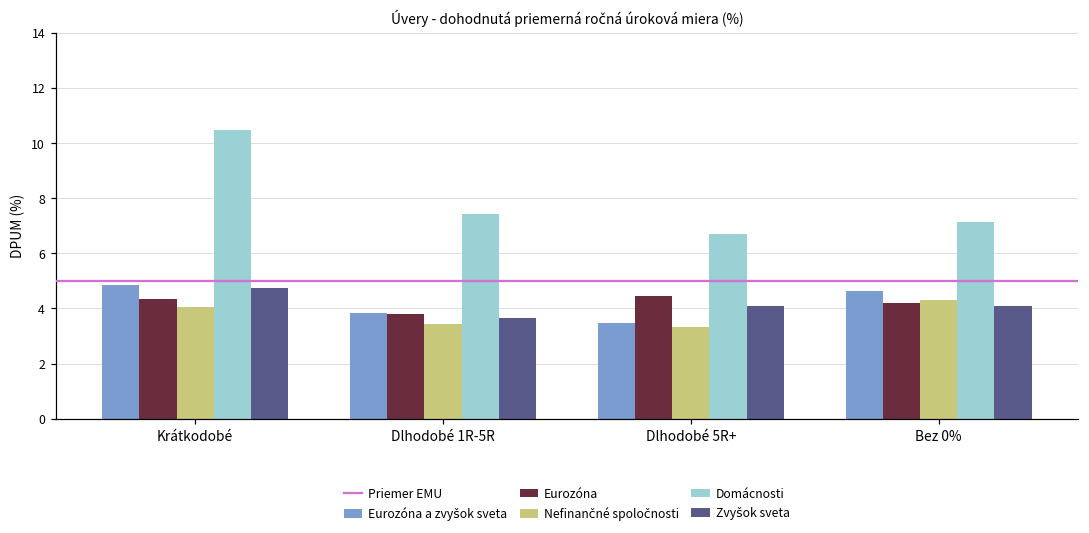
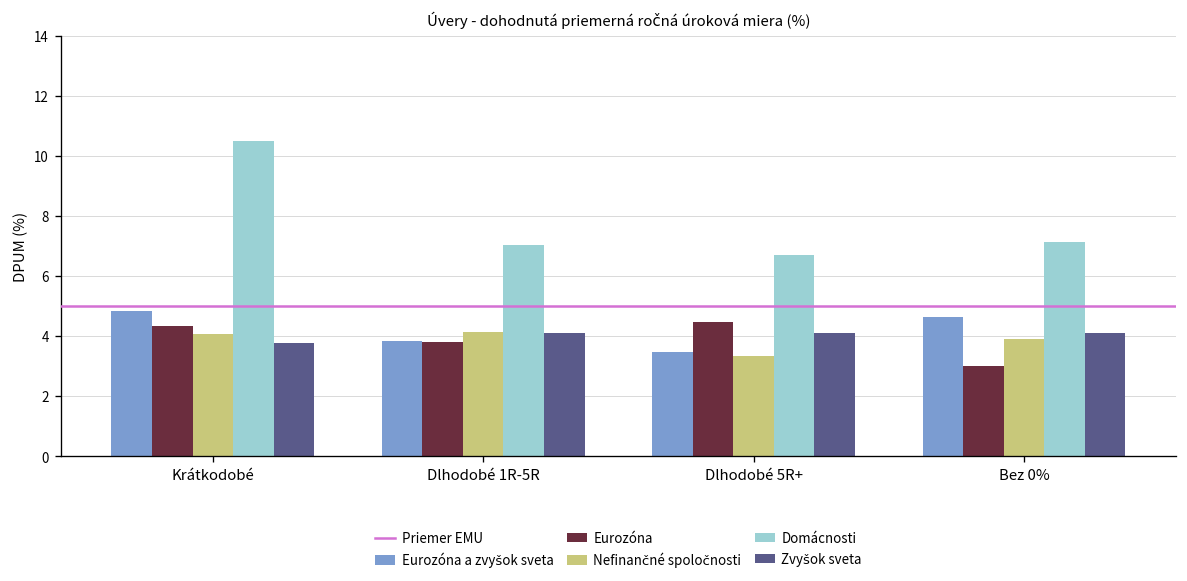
  {
    "Eurozóna a zvyšok sveta": {
      "Krátkodobé": 4.8,
      "Dlhodobé 1R-5R": 3.8,
      "Dlhodobé 5R+": 3.5,
      "Bez 0%": 4.7
    },
    "Eurozóna": {
      "Krátkodobé": 4.3,
      "Dlhodobé 1R-5R": 3.8,
      "Dlhodobé 5R+": 4.5,
-     "Bez 0%": 4.2
+     "Bez 0%": 3.0
    },
    "Nefinančné spoločnosti": {
      "Krátkodobé": 4.1,
-     "Dlhodobé 1R-5R": 3.4,
+     "Dlhodobé 1R-5R": 4.1,
      "Dlhodobé 5R+": 3.3,
-     "Bez 0%": 4.3
+     "Bez 0%": 3.9
    },
    "Domácnosti": {
      "Krátkodobé": 10.5,
-     "Dlhodobé 1R-5R": 7.4,
+     "Dlhodobé 1R-5R": 7.0,
      "Dlhodobé 5R+": 6.7,
      "Bez 0%": 7.1
    },
    "Zvyšok sveta": {
-     "Krátkodobé": 4.8,
-     "Dlhodobé 1R-5R": 3.7,
+     "Krátkodobé": 3.8,
+     "Dlhodobé 1R-5R": 4.1,
      "Dlhodobé 5R+": 4.1,
      "Bez 0%": 4.1
    }
  }
